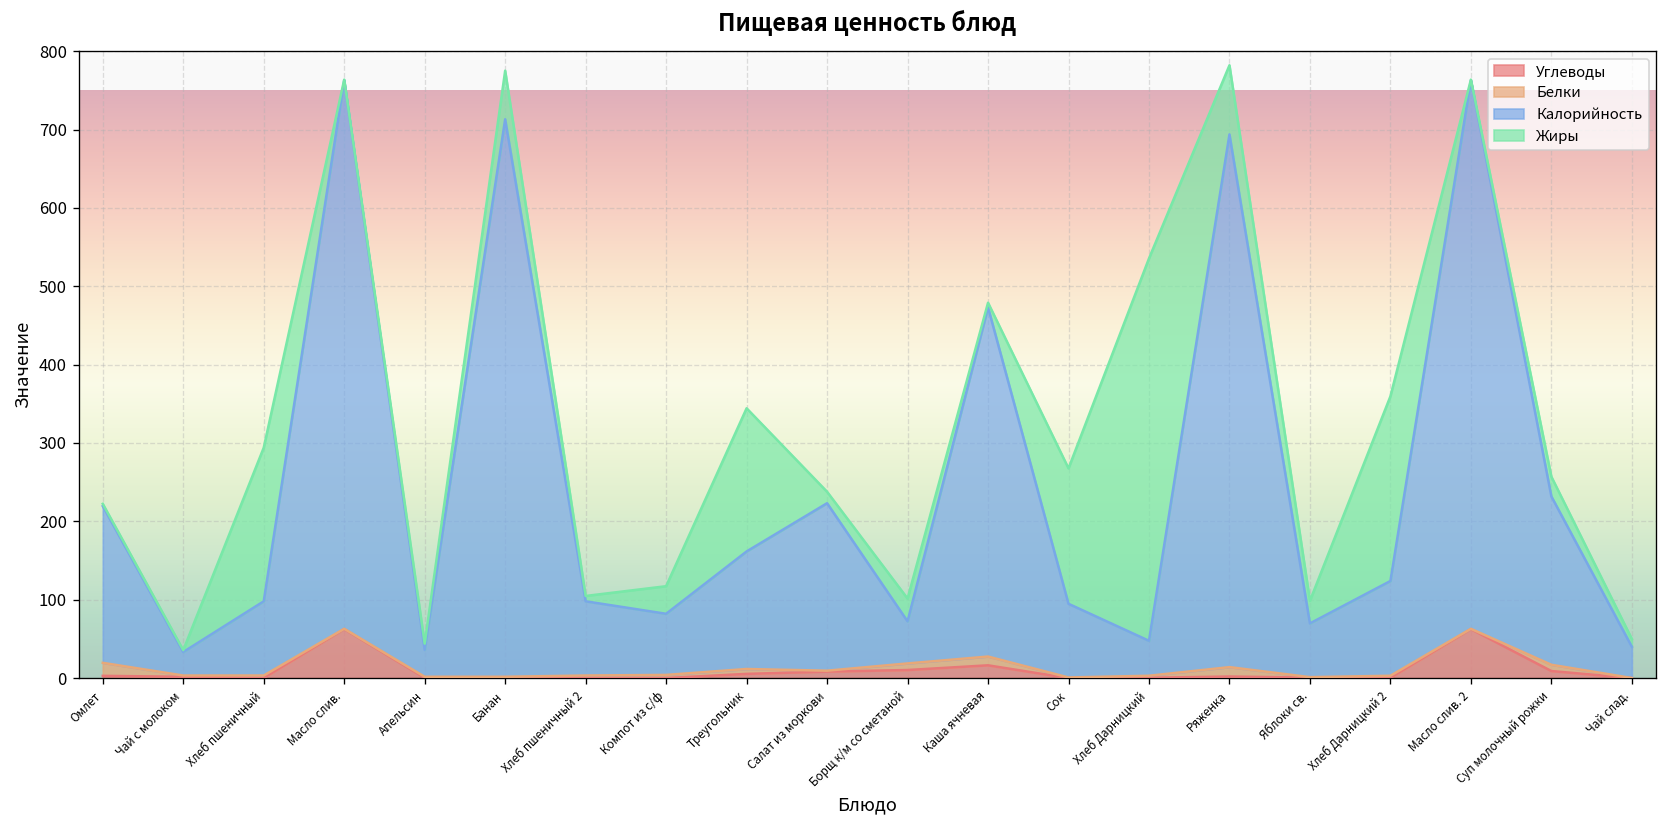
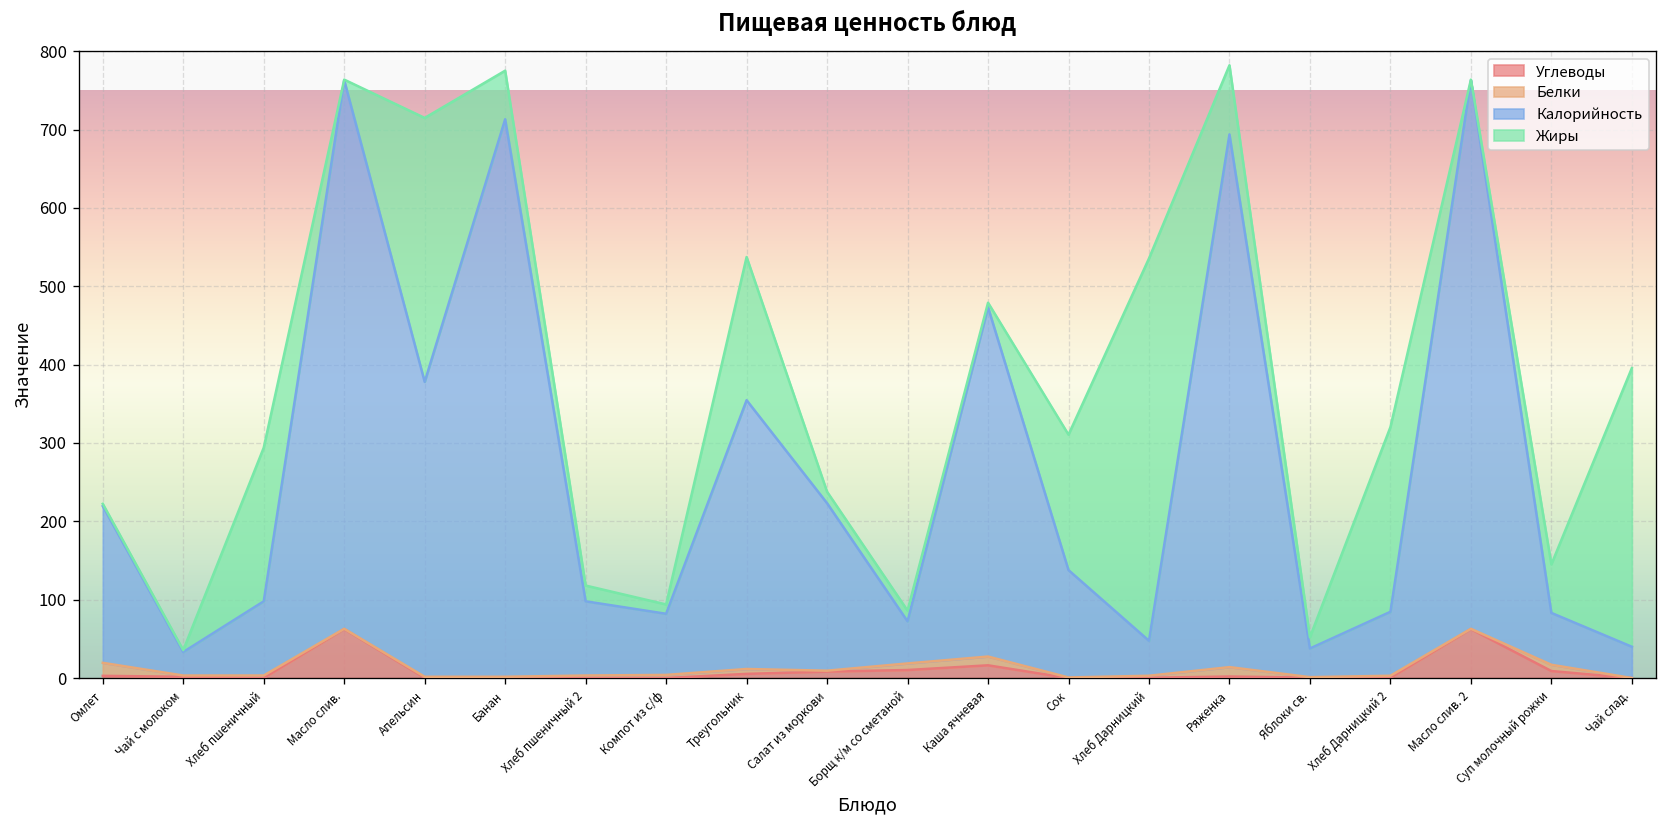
  {
    "Калорийность": {
      "Хлеб пшеничный": 90,
-     "Апельсин": 30,
+     "Апельсин": 380,
      "Банан": 710,
      "Хлеб пшеничный 2": 90,
      "Компот из с/ф": 80,
-     "Треугольник": 150,
+     "Треугольник": 340,
      "Салат из моркови": 210,
      "Борщ к/м со сметаной": 50,
      "Каша ячневая": 450,
-     "Сок": 90,
+     "Сок": 140,
      "Хлеб Дарницкий": 40,
      "Ряженка": 680,
-     "Яблоки св.": 70,
-     "Хлеб Дарницкий 2": 120,
-     "Суп молочный рожки": 210,
+     "Яблоки св.": 40,
+     "Хлеб Дарницкий 2": 80,
+     "Суп молочный рожки": 70,
      "Чай слад.": 40
    },
    "Жиры": {
      "Хлеб пшеничный": 200,
-     "Апельсин": 10,
+     "Апельсин": 340,
      "Банан": 60,
-     "Хлеб пшеничный 2": 10,
-     "Компот из с/ф": 40,
+     "Хлеб пшеничный 2": 20,
+     "Компот из с/ф": 10,
      "Треугольник": 180,
      "Салат из моркови": 10,
-     "Борщ к/м со сметаной": 30,
+     "Борщ к/м со сметаной": 10,
      "Каша ячневая": 10,
      "Сок": 170,
      "Хлеб Дарницкий": 490,
      "Ряженка": 90,
-     "Яблоки св.": 30,
+     "Яблоки св.": 10,
      "Хлеб Дарницкий 2": 240,
-     "Суп молочный рожки": 30,
-     "Чай слад.": 10
+     "Суп молочный рожки": 60,
+     "Чай слад.": 360
    }
  }
